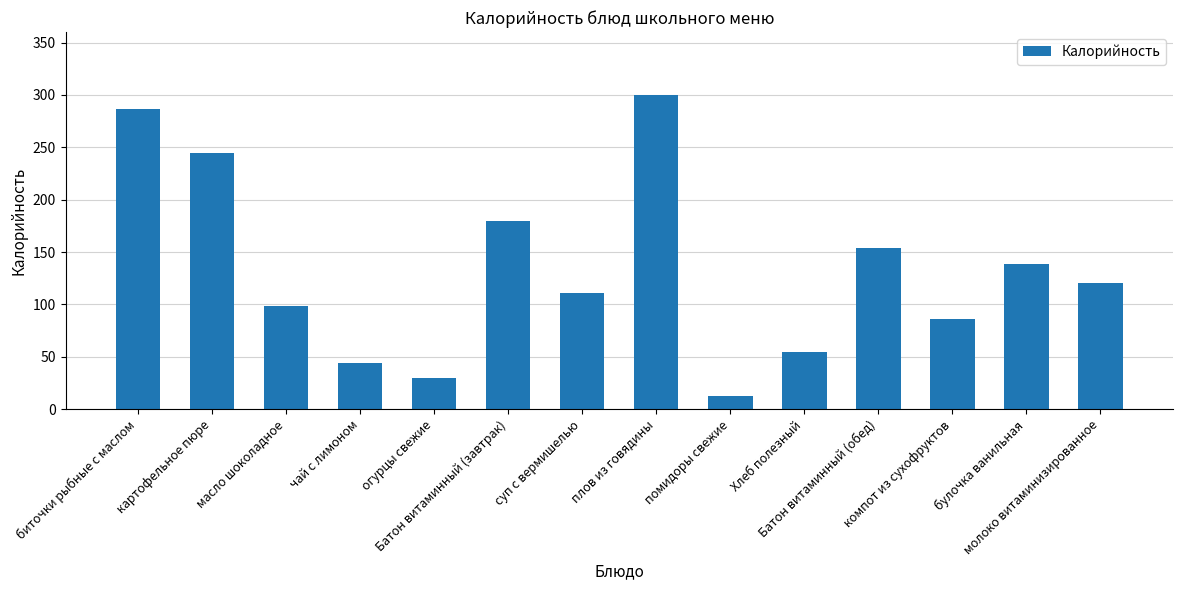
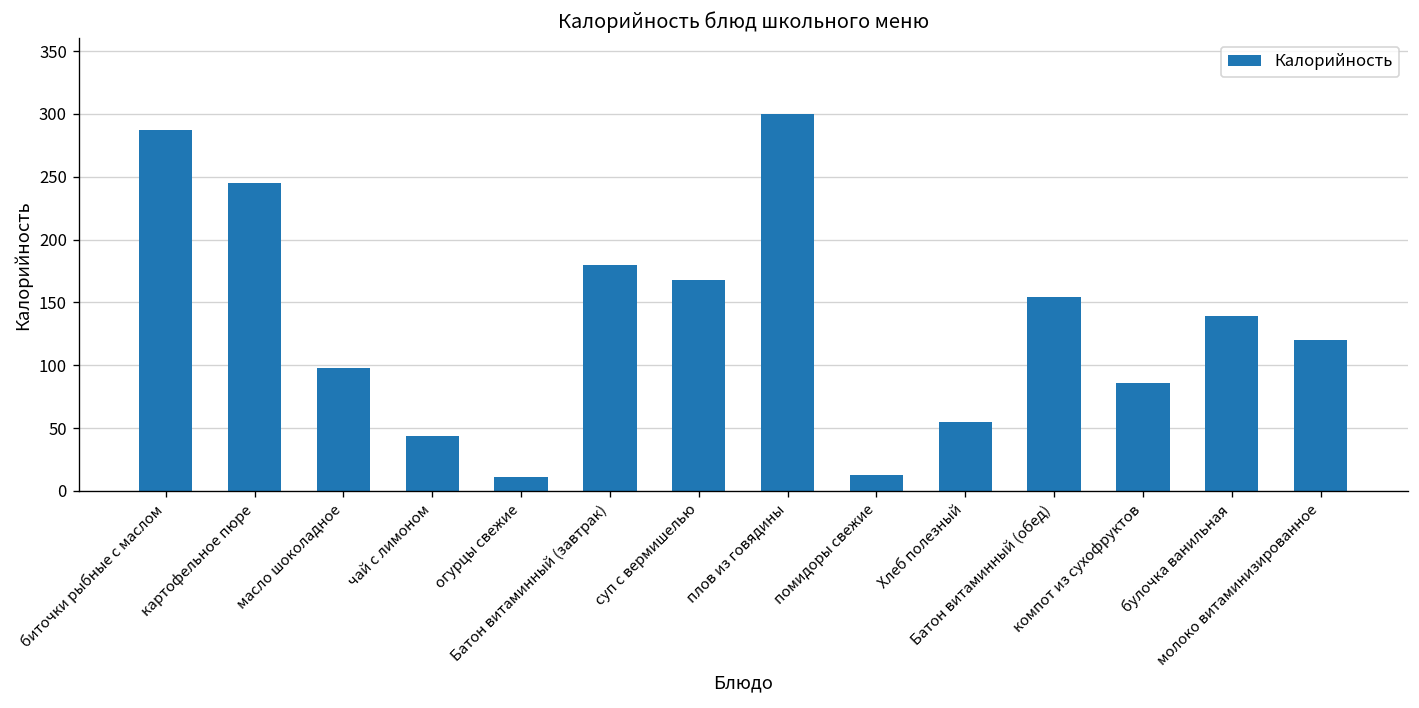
  {
    "биточки рыбные с маслом": 287,
    "картофельное пюре": 245,
    "масло шоколадное": 98,
    "чай с лимоном": 44,
-   "огурцы свежие": 30,
+   "огурцы свежие": 11,
    "Батон витаминный (завтрак)": 180,
-   "суп с вермишелью": 111,
+   "суп с вермишелью": 168,
    "плов из говядины": 300,
    "помидоры свежие": 13,
    "Хлеб полезный": 55,
    "Батон витаминный (обед)": 154,
    "компот из сухофруктов": 86,
    "булочка ванильная": 139,
    "молоко витаминизированное": 120
  }
